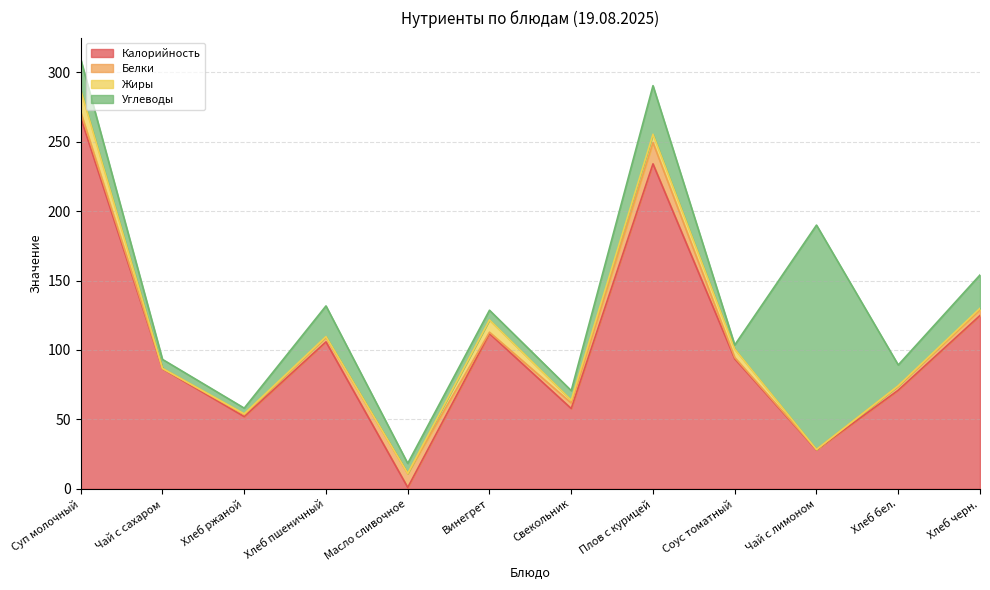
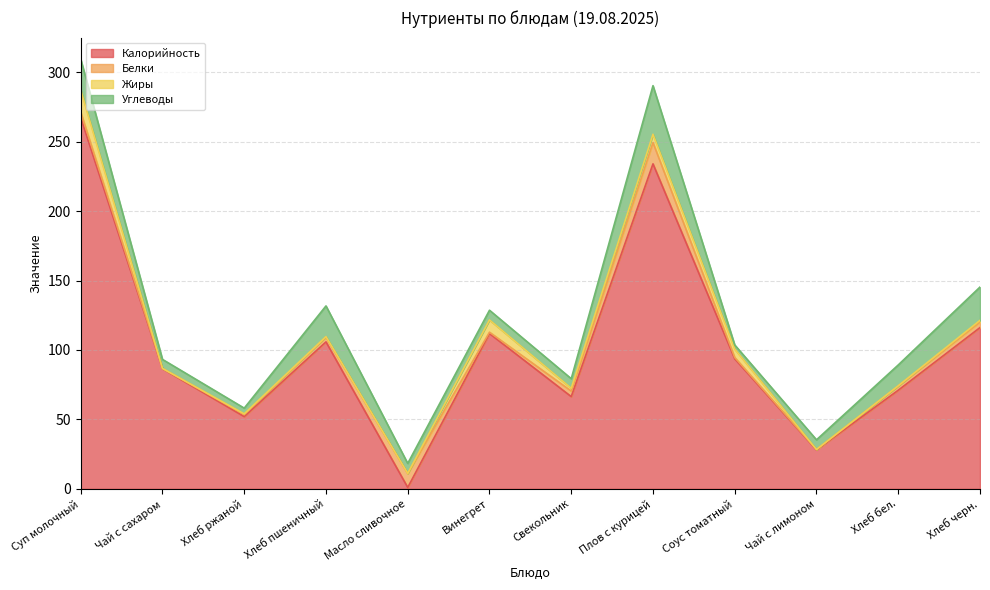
  {
    "Калорийность": {
      "Суп молочный": 267,
      "Хлеб пшеничный": 106,
      "Масло сливочное": 1,
-     "Свекольник": 58,
+     "Свекольник": 66,
      "Плов с курицей": 234,
      "Хлеб бел.": 71,
-     "Хлеб черн.": 125
+     "Хлеб черн.": 116
    },
    "Углеводы": {
      "Суп молочный": 22,
      "Чай с сахаром": 7,
      "Хлеб ржаной": 4,
      "Хлеб пшеничный": 22,
      "Масло сливочное": 7,
      "Винегрет": 7,
      "Свекольник": 7,
      "Плов с курицей": 35,
      "Соус томатный": 3,
-     "Чай с лимоном": 162,
+     "Чай с лимоном": 7,
      "Хлеб бел.": 15,
      "Хлеб черн.": 24
    }
  }
